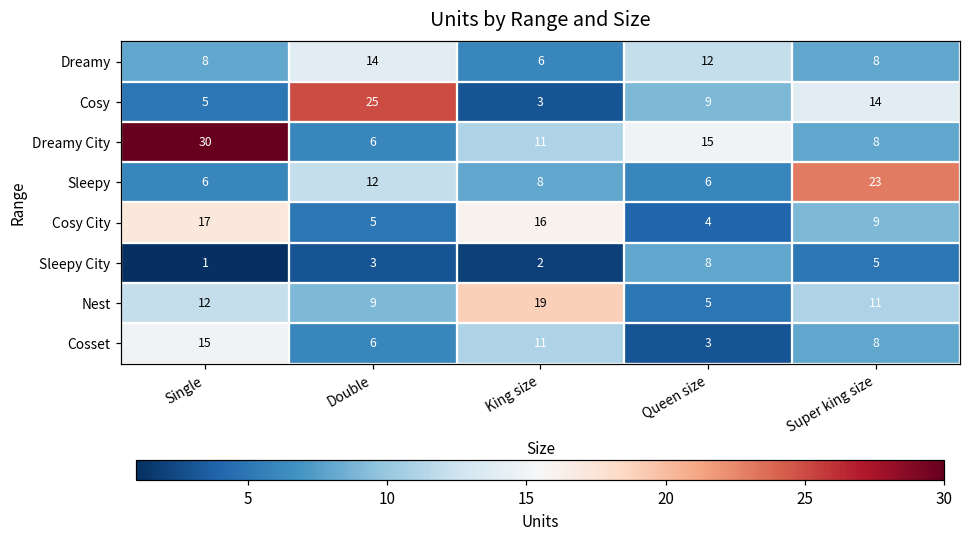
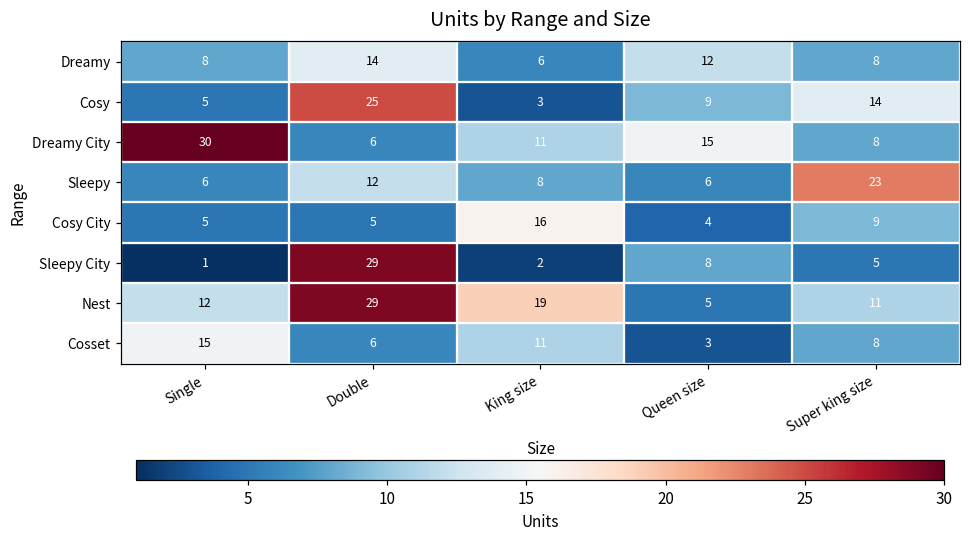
  {
    "Dreamy": {
      "Single": 8,
      "Double": 14,
      "King size": 6,
      "Queen size": 12,
      "Super king size": 8
    },
    "Cosy": {
      "Single": 5,
      "Double": 25,
      "King size": 3,
      "Queen size": 9,
      "Super king size": 14
    },
    "Dreamy City": {
      "Single": 30,
      "Double": 6,
      "King size": 11,
      "Queen size": 15,
      "Super king size": 8
    },
    "Sleepy": {
      "Single": 6,
      "Double": 12,
      "King size": 8,
      "Queen size": 6,
      "Super king size": 23
    },
    "Cosy City": {
-     "Single": 17,
+     "Single": 5,
      "Double": 5,
      "King size": 16,
      "Queen size": 4,
      "Super king size": 9
    },
    "Sleepy City": {
      "Single": 1,
-     "Double": 3,
+     "Double": 29,
      "King size": 2,
      "Queen size": 8,
      "Super king size": 5
    },
    "Nest": {
      "Single": 12,
-     "Double": 9,
+     "Double": 29,
      "King size": 19,
      "Queen size": 5,
      "Super king size": 11
    },
    "Cosset": {
      "Single": 15,
      "Double": 6,
      "King size": 11,
      "Queen size": 3,
      "Super king size": 8
    }
  }
